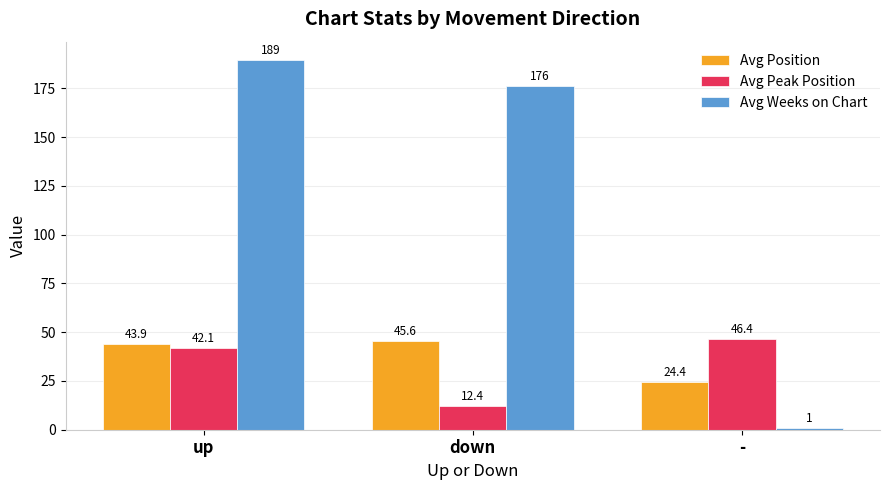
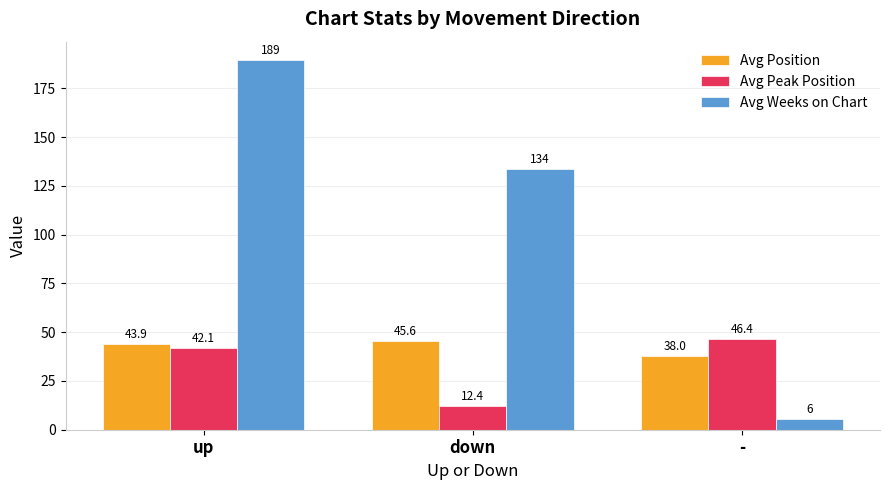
  {
    "Avg Position": {
      "up": 43.9,
      "down": 45.6,
-     "-": 24.4
+     "-": 38.0
    },
    "Avg Peak Position": {
      "up": 42.1,
      "down": 12.4,
      "-": 46.4
    },
    "Avg Weeks on Chart": {
      "up": 189,
-     "down": 176,
-     "-": 1
+     "down": 134,
+     "-": 6
    }
  }
